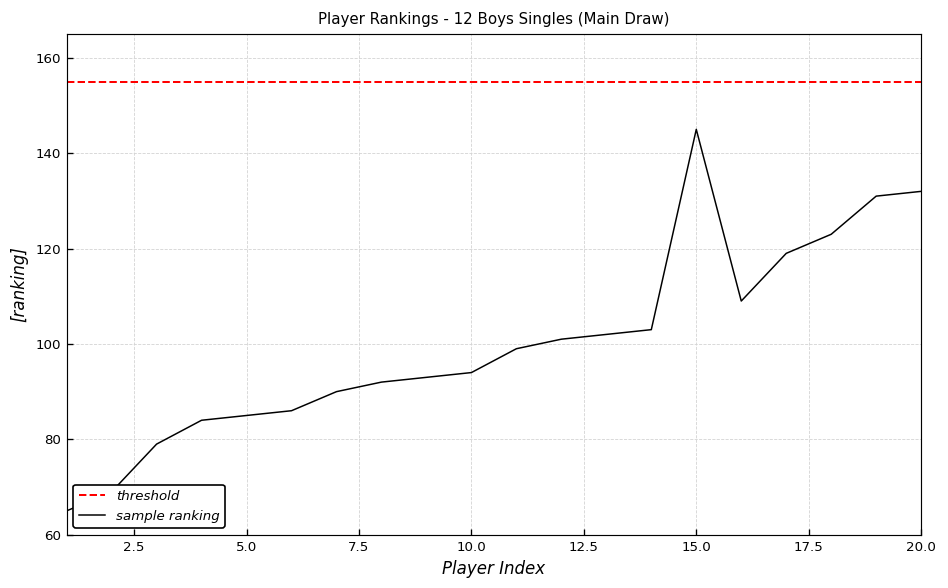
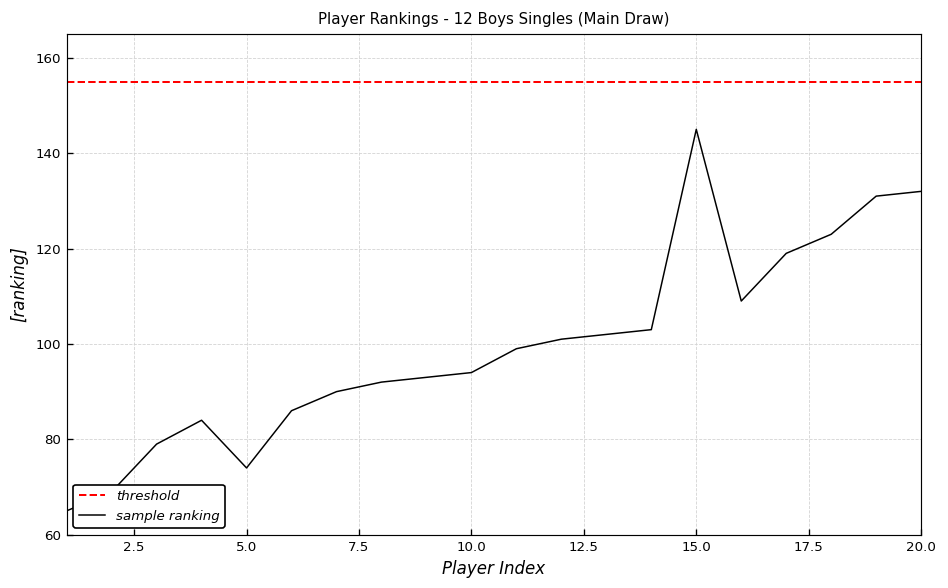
  {
    "threshold": {
      "5.0": 155,
      "10.0": 155,
      "15.0": 155,
      "20.0": 155
    },
    "sample ranking": {
-     "5.0": 85,
+     "5.0": 74,
      "10.0": 94,
      "15.0": 145,
      "20.0": 132
    }
  }
